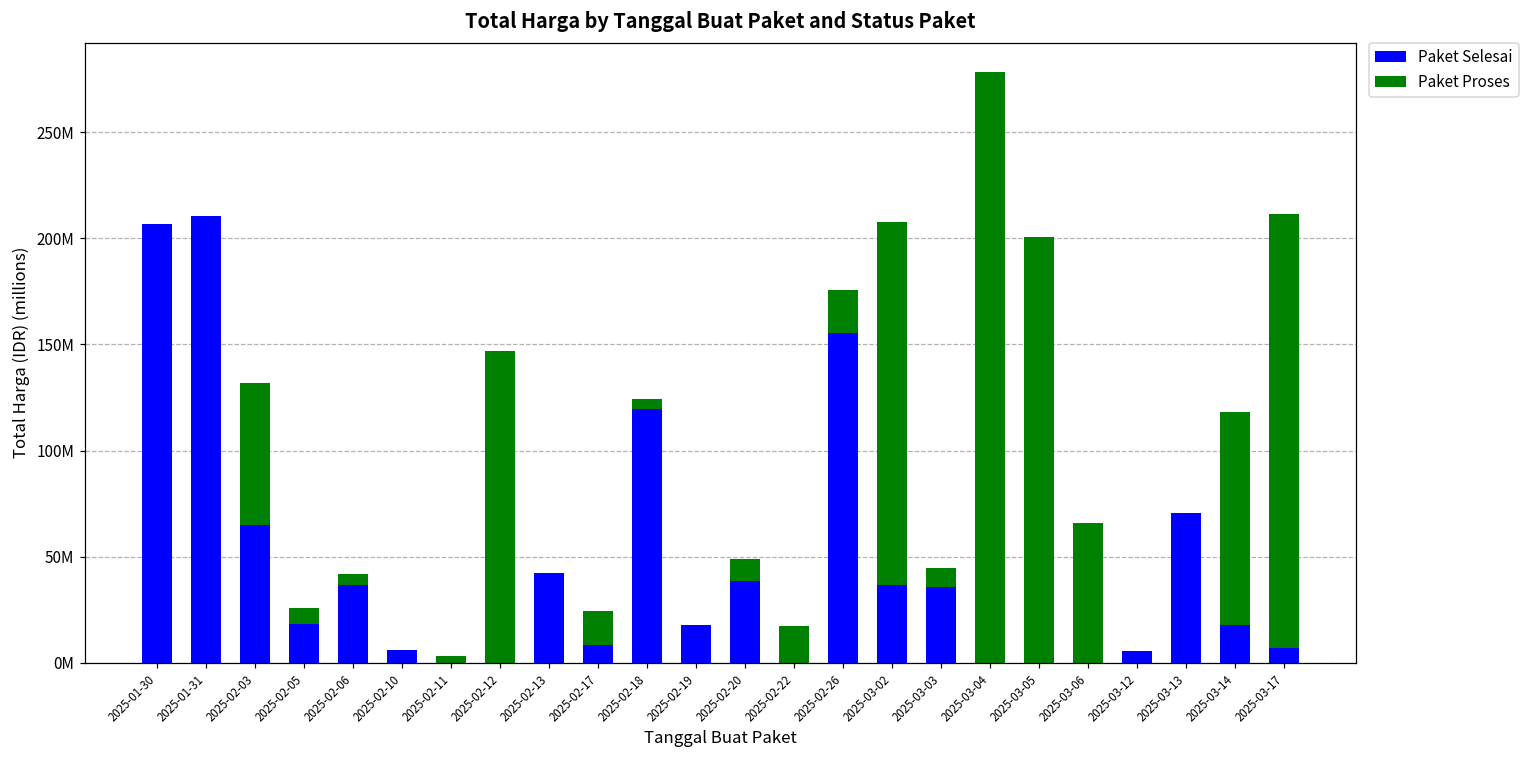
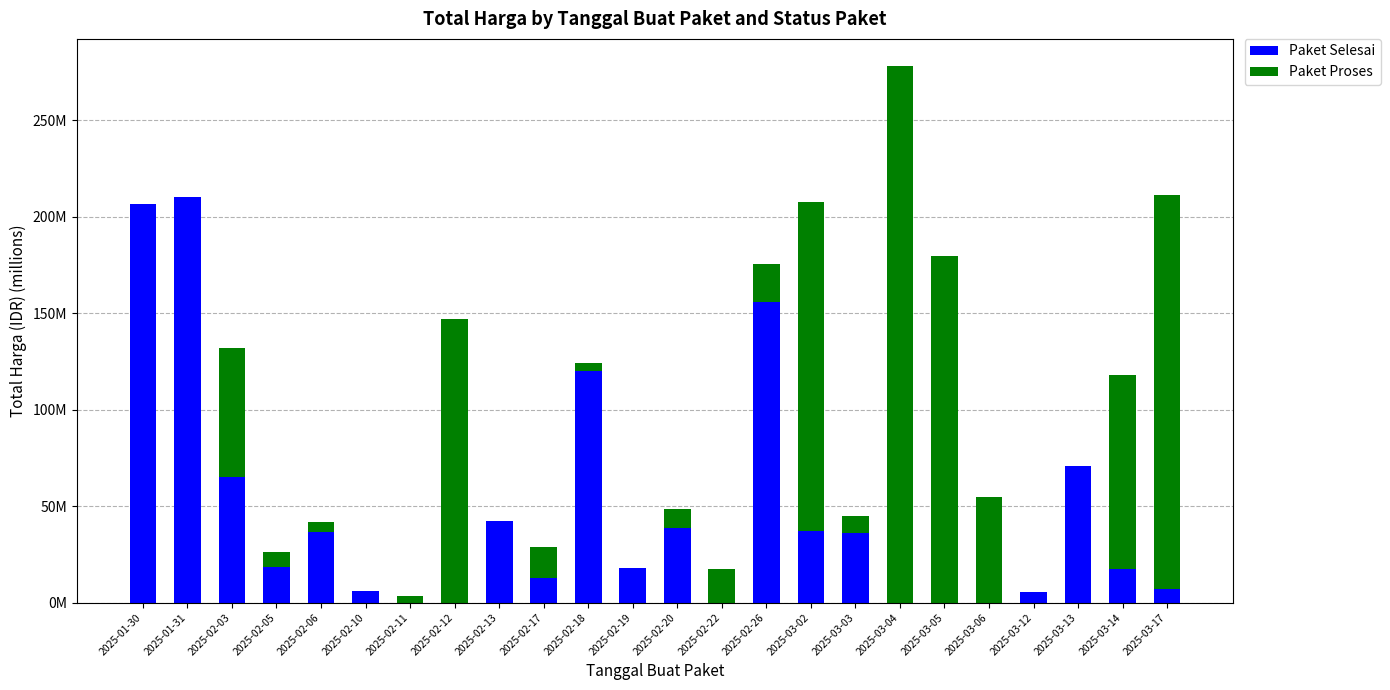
  {
    "Paket Selesai": {
      "2025-01-30": 207000000,
      "2025-01-31": 210000000,
      "2025-02-03": 65000000,
      "2025-02-05": 18000000,
      "2025-02-06": 37000000,
      "2025-02-10": 6000000,
      "2025-02-11": 0,
      "2025-02-12": 0,
      "2025-02-13": 42000000,
-     "2025-02-17": 8000000,
+     "2025-02-17": 12000000,
      "2025-02-18": 120000000,
      "2025-02-19": 18000000,
      "2025-02-20": 39000000,
      "2025-02-22": 0,
      "2025-02-26": 156000000,
      "2025-03-02": 37000000,
      "2025-03-03": 36000000,
      "2025-03-04": 0,
      "2025-03-05": 0,
      "2025-03-06": 0,
      "2025-03-12": 6000000,
      "2025-03-13": 71000000,
      "2025-03-14": 18000000,
      "2025-03-17": 7000000
    },
    "Paket Proses": {
      "2025-01-30": 0,
      "2025-01-31": 0,
      "2025-02-03": 67000000,
      "2025-02-05": 8000000,
      "2025-02-06": 5000000,
      "2025-02-10": 0,
      "2025-02-11": 3000000,
      "2025-02-12": 147000000,
      "2025-02-13": 0,
      "2025-02-17": 16000000,
      "2025-02-18": 4000000,
      "2025-02-19": 0,
      "2025-02-20": 10000000,
      "2025-02-22": 17000000,
      "2025-02-26": 20000000,
      "2025-03-02": 171000000,
      "2025-03-03": 9000000,
      "2025-03-04": 278000000,
-     "2025-03-05": 201000000,
-     "2025-03-06": 66000000,
+     "2025-03-05": 180000000,
+     "2025-03-06": 55000000,
      "2025-03-12": 0,
      "2025-03-13": 0,
      "2025-03-14": 101000000,
      "2025-03-17": 204000000
    }
  }
